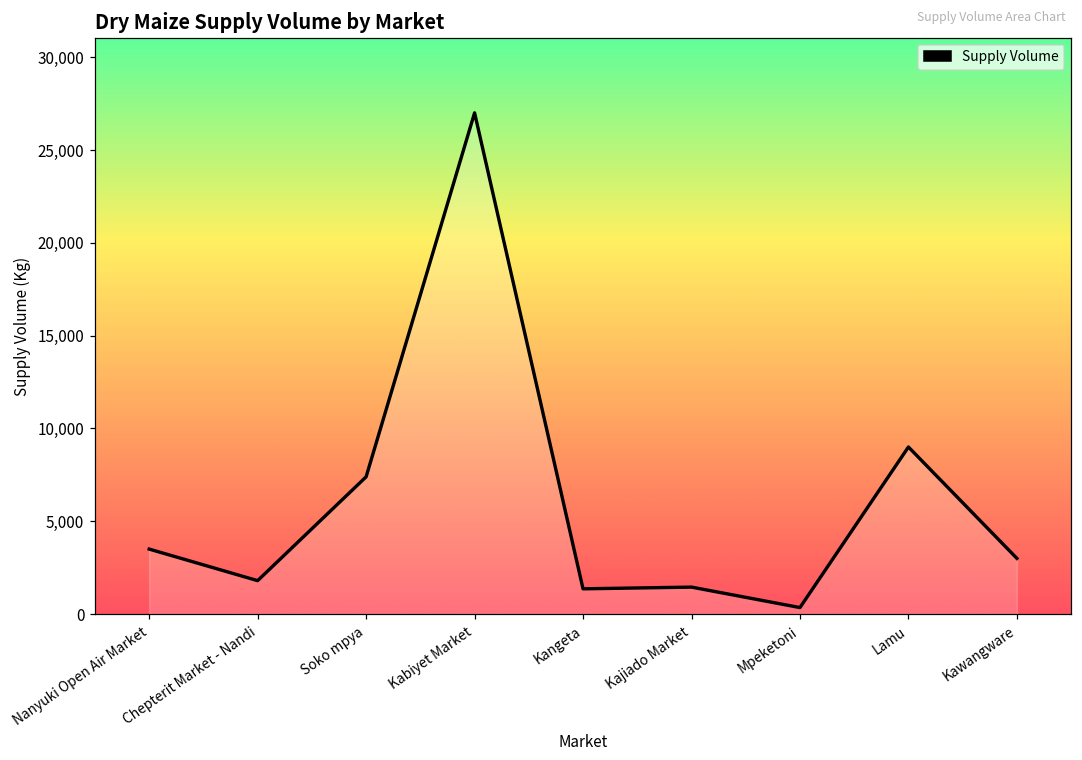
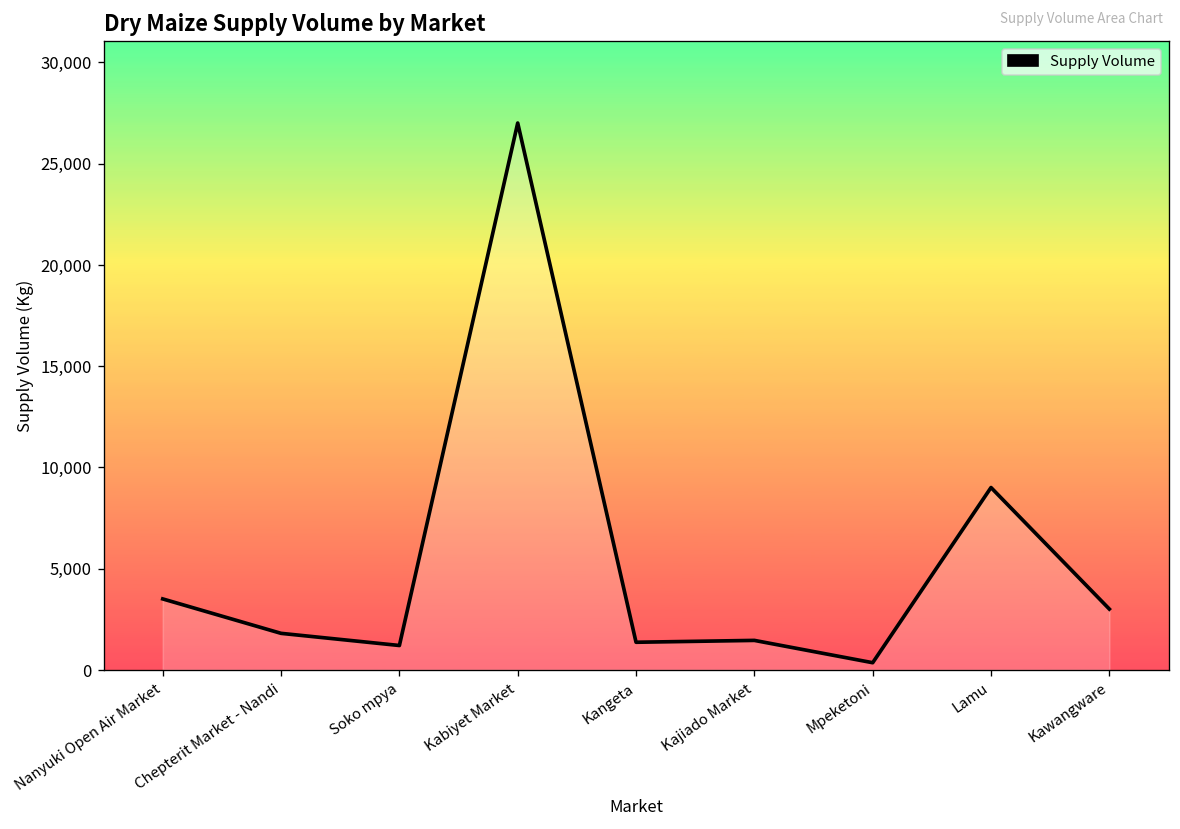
  {
    "Nanyuki Open Air Market": "3,500",
    "Chepterit Market - Nandi": "1,800",
-   "Soko mpya": "7,400",
+   "Soko mpya": "1,200",
    "Kabiyet Market": "27,000",
    "Kangeta": "1,400",
    "Kajiado Market": "1,500",
    "Mpeketoni": "400",
    "Lamu": "9,000",
    "Kawangware": "3,000"
  }
